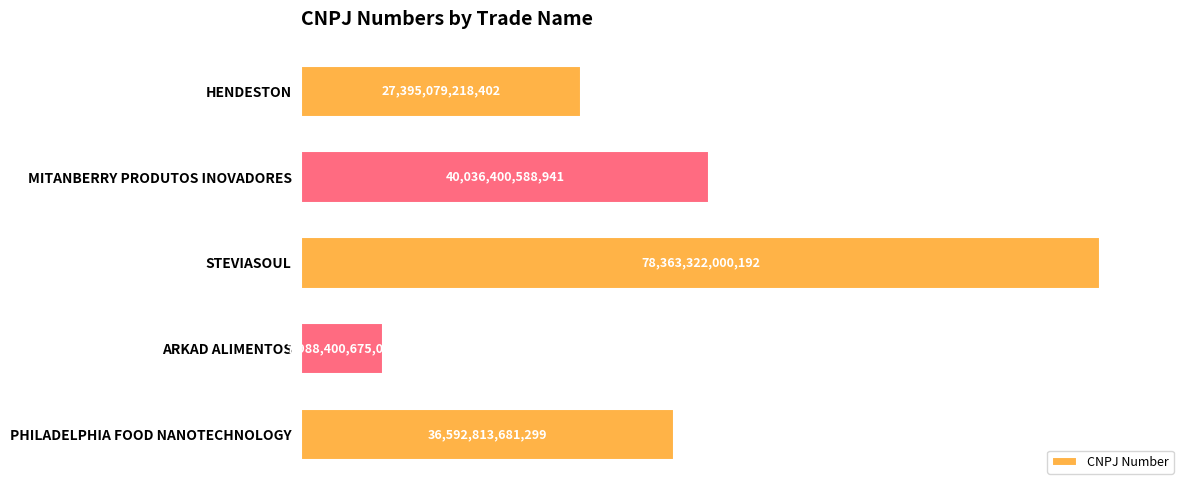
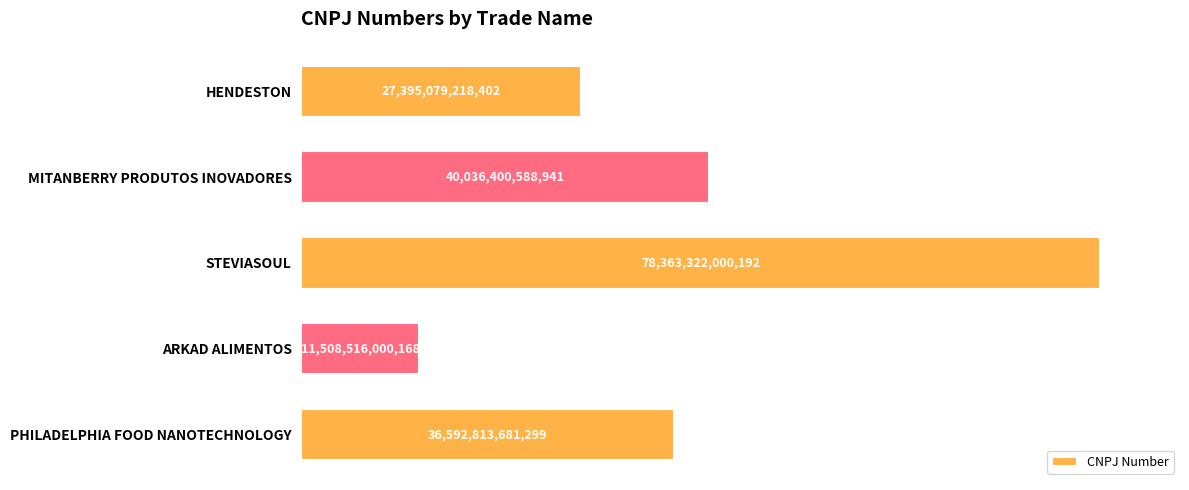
  {
    "HENDESTON": "27,395,079,218,402",
    "MITANBERRY PRODUTOS INOVADORES": "40,036,400,588,941",
    "STEVIASOUL": "78,363,322,000,192",
-   "ARKAD ALIMENTOS": "7,988,400,675,060",
+   "ARKAD ALIMENTOS": "11,508,516,000,168",
    "PHILADELPHIA FOOD NANOTECHNOLOGY": "36,592,813,681,299"
  }
